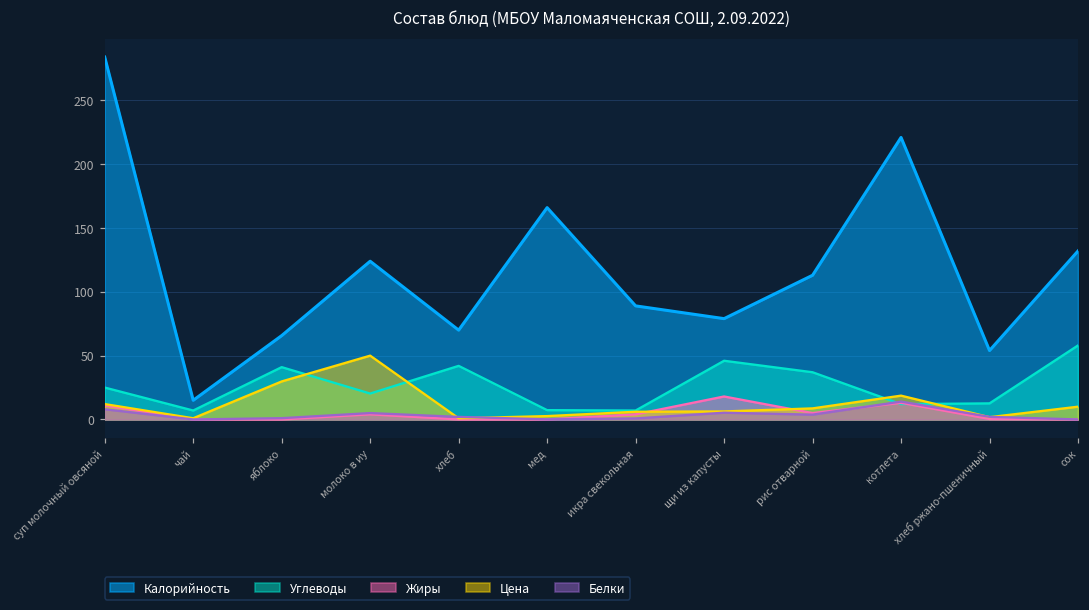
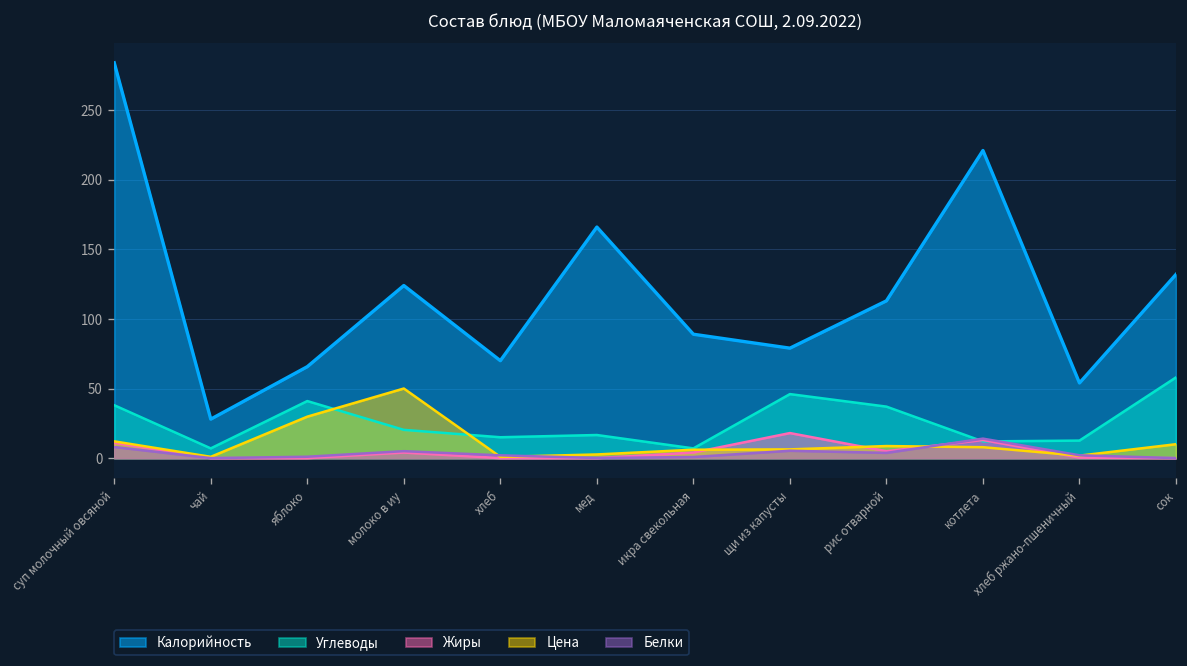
  {
    "Калорийность": {
      "суп молочный овсяной": 284,
-     "чай": 15,
+     "чай": 28,
      "яблоко": 66,
      "молоко в иу": 124,
      "хлеб": 70,
      "мед": 166,
      "икра свекольная": 89,
      "щи из капусты": 79,
      "рис отварной": 113,
      "котлета": 221,
      "хлеб ржано-пшеничный": 54,
      "сок": 132
    },
    "Углеводы": {
-     "суп молочный овсяной": 25,
+     "суп молочный овсяной": 38,
      "чай": 7,
      "яблоко": 41,
      "молоко в иу": 20,
-     "хлеб": 42,
-     "мед": 7,
+     "хлеб": 15,
+     "мед": 17,
      "щи из капусты": 46,
      "рис отварной": 37,
      "хлеб ржано-пшеничный": 13,
      "сок": 58
    },
    "Жиры": {
      "щи из капусты": 18
    },
    "Цена": {
      "яблоко": 30,
      "молоко в иу": 50,
      "мед": 3,
      "рис отварной": 9,
-     "котлета": 19,
+     "котлета": 8,
      "сок": 10
    },
    "Белки": {
      "суп молочный овсяной": 8,
      "икра свекольная": 1
    }
  }
